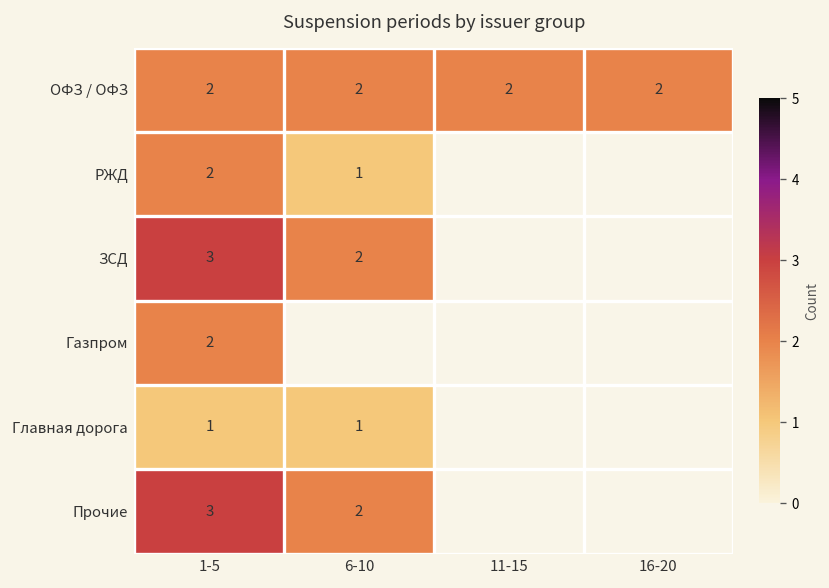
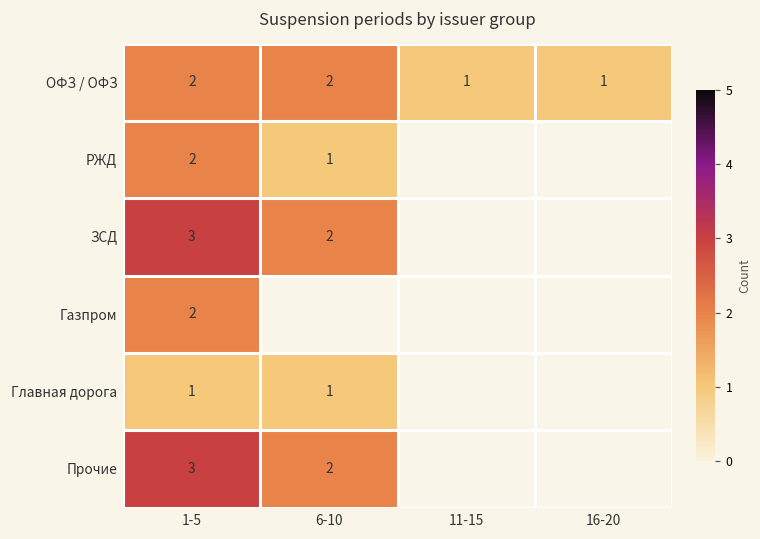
  {
    "ОФЗ / ОФЗ": {
      "1-5": 2,
      "6-10": 2,
-     "11-15": 2,
-     "16-20": 2
+     "11-15": 1,
+     "16-20": 1
    },
    "РЖД": {
      "1-5": 2,
      "6-10": 1
    },
    "ЗСД": {
      "1-5": 3,
      "6-10": 2
    },
    "Газпром": {
      "1-5": 2
    },
    "Главная дорога": {
      "1-5": 1,
      "6-10": 1
    },
    "Прочие": {
      "1-5": 3,
      "6-10": 2
    }
  }
